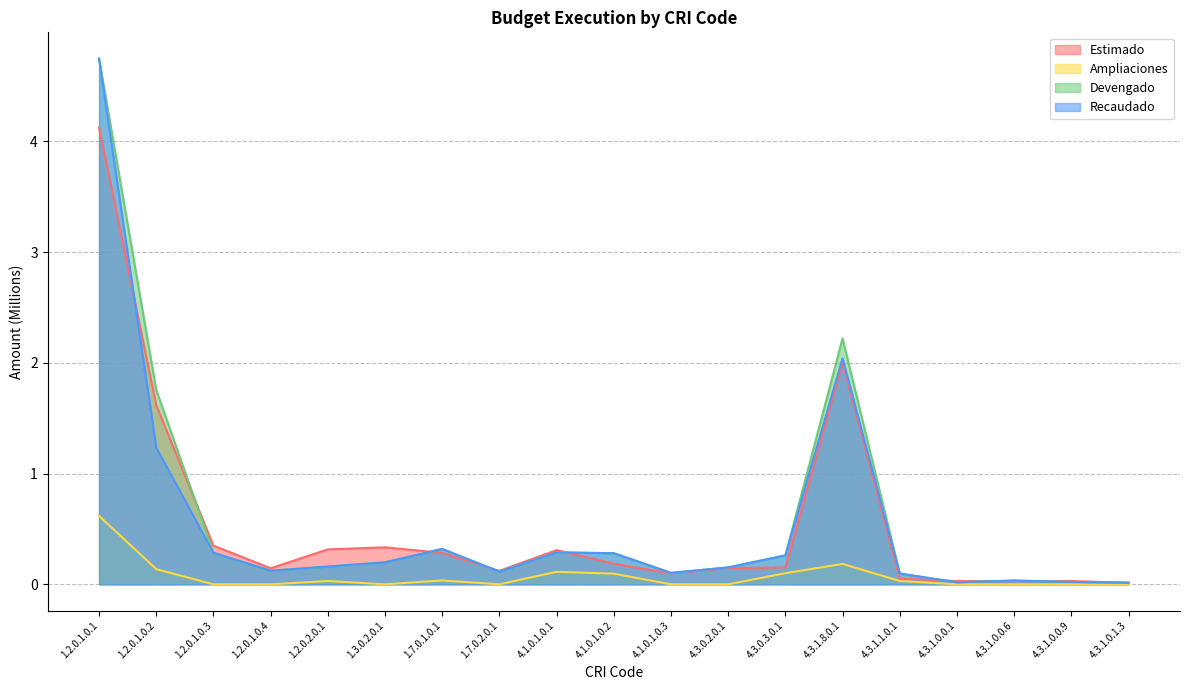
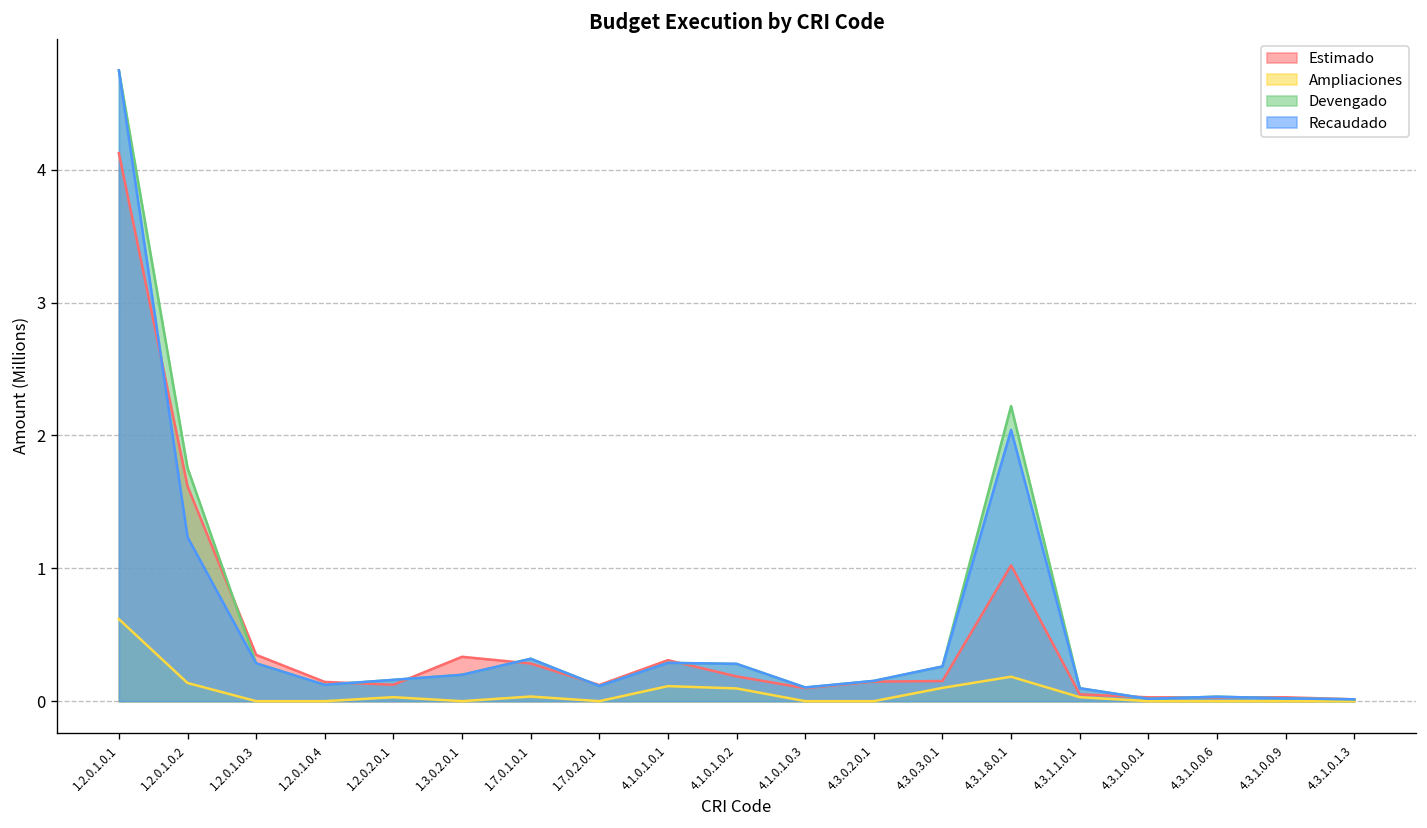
  {
    "Estimado": {
      "1.2.0.1.0.1": 4.12,
      "1.2.0.1.0.2": 1.62,
      "1.2.0.1.0.3": 0.35,
-     "1.2.0.2.0.1": 0.32,
+     "1.2.0.2.0.1": 0.12,
      "1.3.0.2.0.1": 0.33,
      "1.7.0.1.0.1": 0.28,
      "4.1.0.1.0.2": 0.19,
      "4.3.0.3.0.1": 0.15,
-     "4.3.1.8.0.1": 2.00
+     "4.3.1.8.0.1": 1.02
    },
    "Ampliaciones": {
      "1.2.0.1.0.1": 0.62,
      "1.2.0.1.0.2": 0.14,
      "1.2.0.1.0.3": 0.00,
      "1.2.0.1.0.4": 0.00,
      "1.2.0.2.0.1": 0.03,
      "1.3.0.2.0.1": 0.00,
      "1.7.0.1.0.1": 0.04,
      "1.7.0.2.0.1": 0.00,
      "4.1.0.1.0.1": 0.11,
      "4.1.0.1.0.2": 0.10,
      "4.1.0.1.0.3": 0.00,
      "4.3.0.2.0.1": 0.00,
      "4.3.0.3.0.1": 0.10,
      "4.3.1.8.0.1": 0.18,
      "4.3.1.0.0.6": 0.00
    },
    "Devengado": {
      "1.2.0.1.0.2": 1.76,
      "4.3.1.8.0.1": 2.22
    },
    "Recaudado": {
      "1.2.0.1.0.2": 1.24,
      "4.3.1.8.0.1": 2.04
    }
  }
